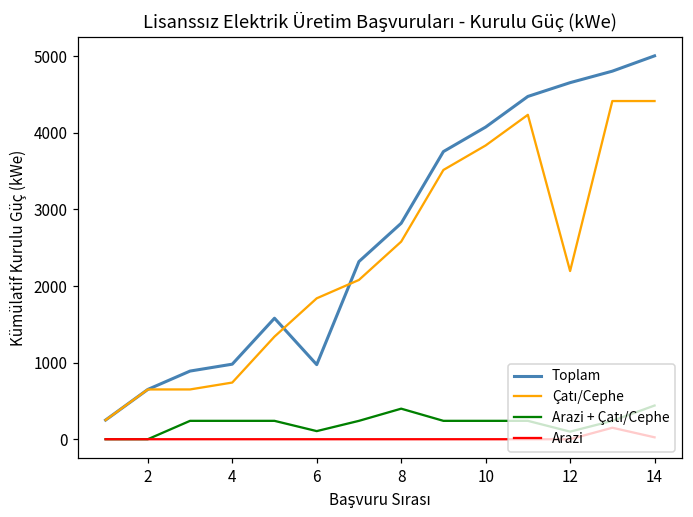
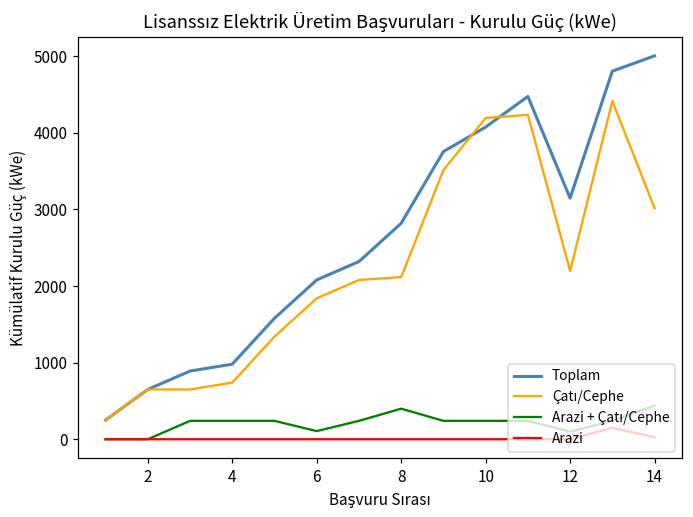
  {
    "Toplam": {
      "4": 1000,
-     "6": 1000,
+     "6": 2100,
      "8": 2800,
      "10": 4100,
-     "12": 4700,
+     "12": 3100,
      "14": 5000
    },
    "Çatı/Cephe": {
      "4": 700,
      "6": 1800,
-     "8": 2600,
-     "10": 3800,
+     "8": 2100,
+     "10": 4200,
      "12": 2200,
-     "14": 4400
+     "14": 3000
    },
    "Arazi + Çatı/Cephe": {
      "4": 200,
      "6": 100,
      "8": 400,
      "10": 200
    },
    "Arazi": {
      "4": 0,
      "6": 0,
      "8": 0,
      "10": 0
    }
  }
